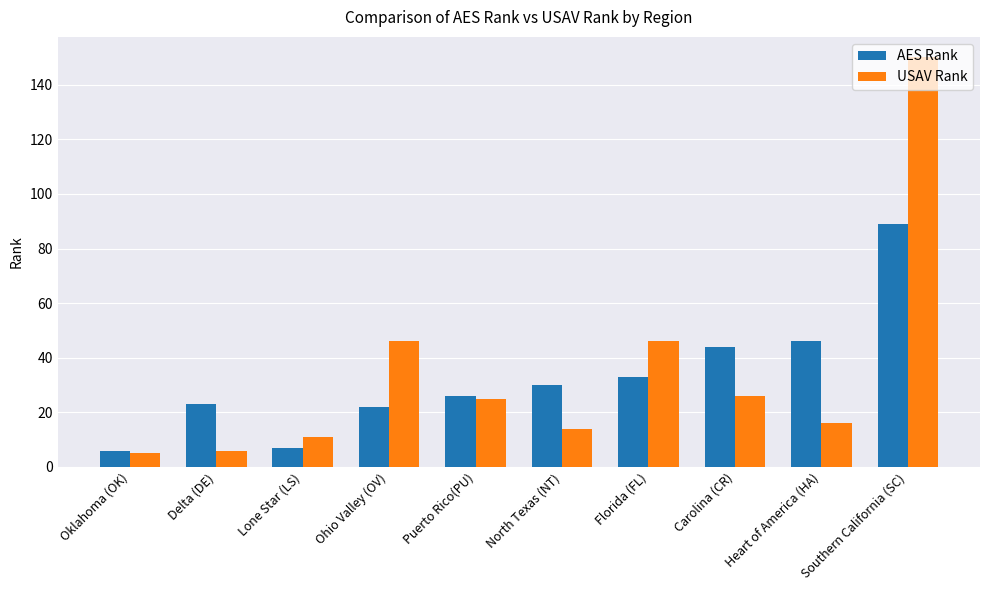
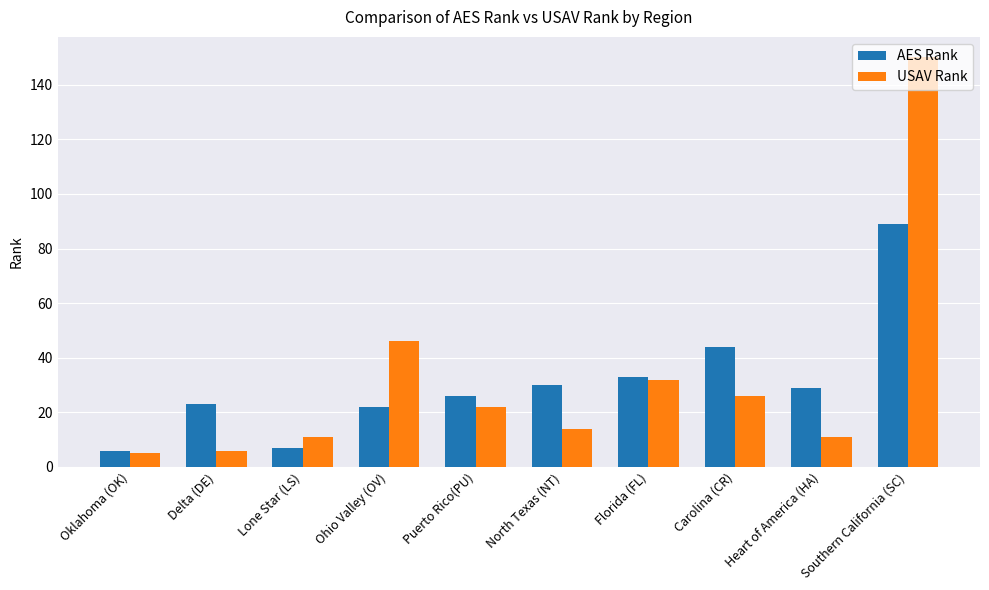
  {
    "AES Rank": {
      "Oklahoma (OK)": 6,
      "Delta (DE)": 23,
      "Lone Star (LS)": 7,
      "Ohio Valley (OV)": 22,
      "Puerto Rico(PU)": 26,
      "North Texas (NT)": 30,
      "Florida (FL)": 33,
      "Carolina (CR)": 44,
-     "Heart of America (HA)": 46,
+     "Heart of America (HA)": 29,
      "Southern California (SC)": 89
    },
    "USAV Rank": {
      "Oklahoma (OK)": 5,
      "Delta (DE)": 6,
      "Lone Star (LS)": 11,
      "Ohio Valley (OV)": 46,
-     "Puerto Rico(PU)": 25,
+     "Puerto Rico(PU)": 22,
      "North Texas (NT)": 14,
-     "Florida (FL)": 46,
+     "Florida (FL)": 32,
      "Carolina (CR)": 26,
-     "Heart of America (HA)": 16
+     "Heart of America (HA)": 11
    }
  }
